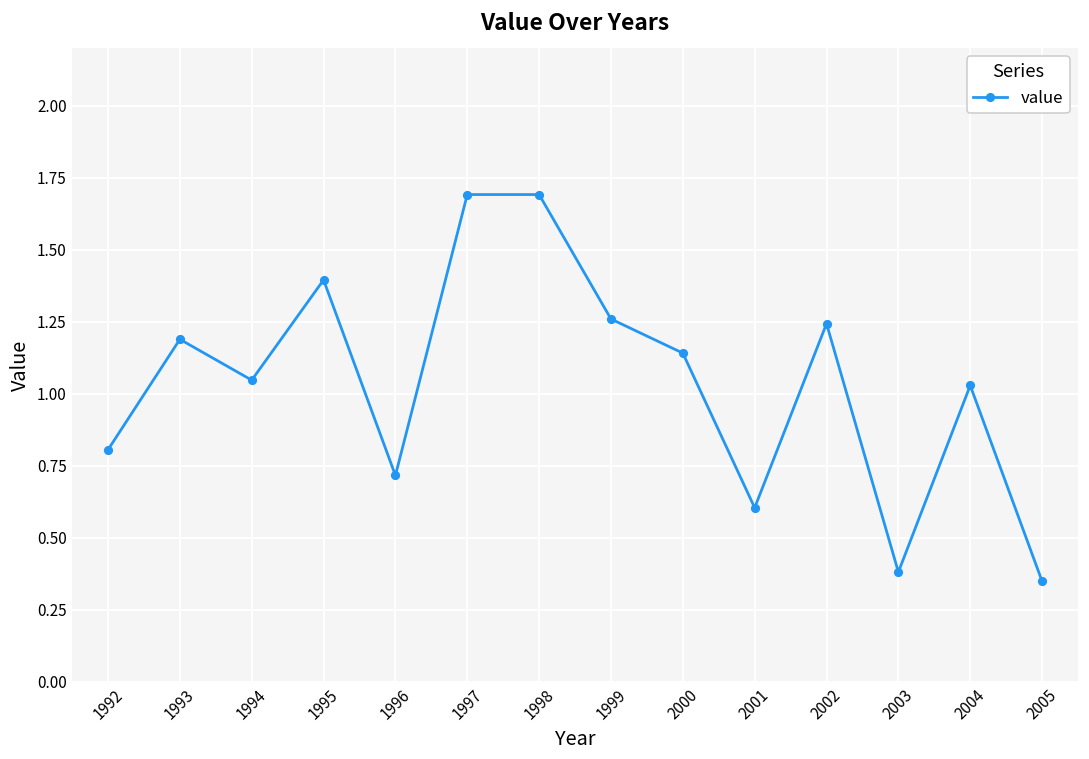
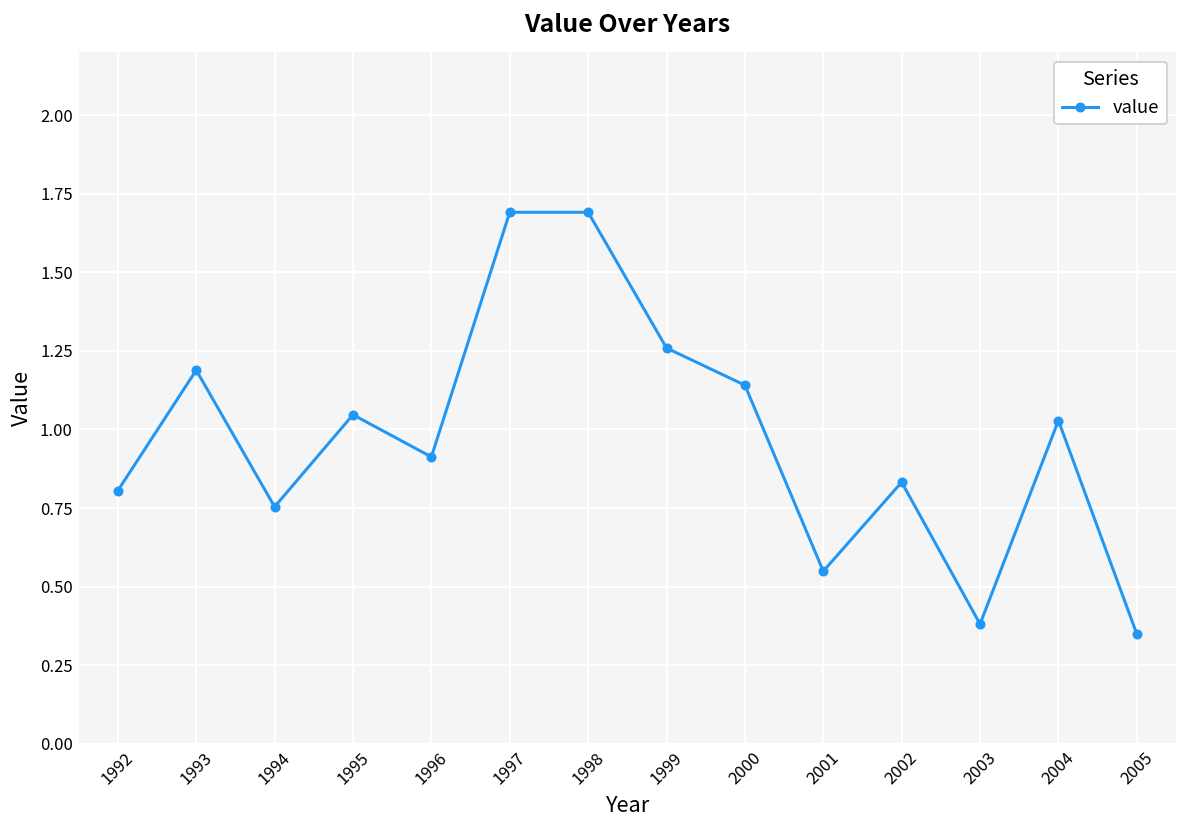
  {
    "1992": 0.81,
    "1993": 1.19,
-   "1994": 1.05,
-   "1995": 1.40,
-   "1996": 0.72,
+   "1994": 0.75,
+   "1995": 1.05,
+   "1996": 0.91,
    "1997": 1.69,
    "1998": 1.69,
    "1999": 1.26,
    "2000": 1.14,
-   "2001": 0.60,
-   "2002": 1.24,
+   "2001": 0.55,
+   "2002": 0.83,
    "2003": 0.38,
    "2004": 1.03,
    "2005": 0.35
  }
